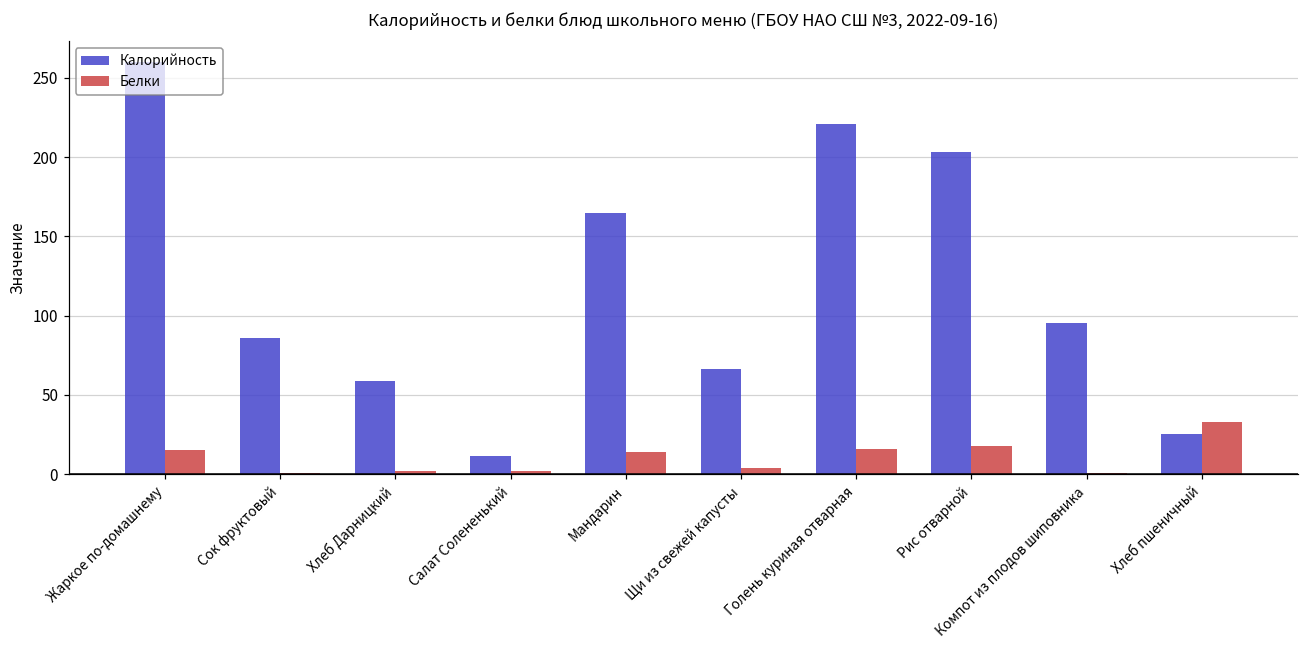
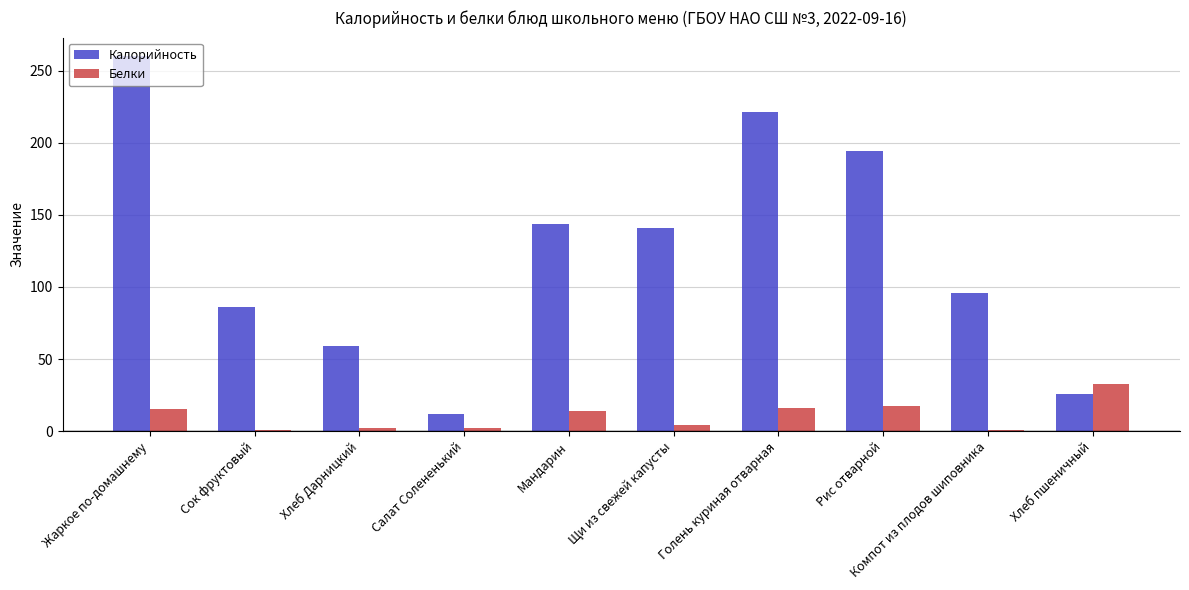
  {
    "Калорийность": {
      "Сок фруктовый": 86,
      "Хлеб Дарницкий": 59,
      "Салат Солененький": 12,
-     "Мандарин": 165,
-     "Щи из свежей капусты": 67,
+     "Мандарин": 144,
+     "Щи из свежей капусты": 141,
      "Голень куриная отварная": 221,
-     "Рис отварной": 203,
+     "Рис отварной": 194,
      "Компот из плодов шиповника": 96,
      "Хлеб пшеничный": 25
    },
    "Белки": {
      "Жаркое по-домашнему": 15,
      "Хлеб Дарницкий": 2,
      "Салат Солененький": 2,
      "Мандарин": 14,
      "Щи из свежей капусты": 4,
      "Голень куриная отварная": 16,
      "Рис отварной": 18,
      "Хлеб пшеничный": 33
    }
  }
